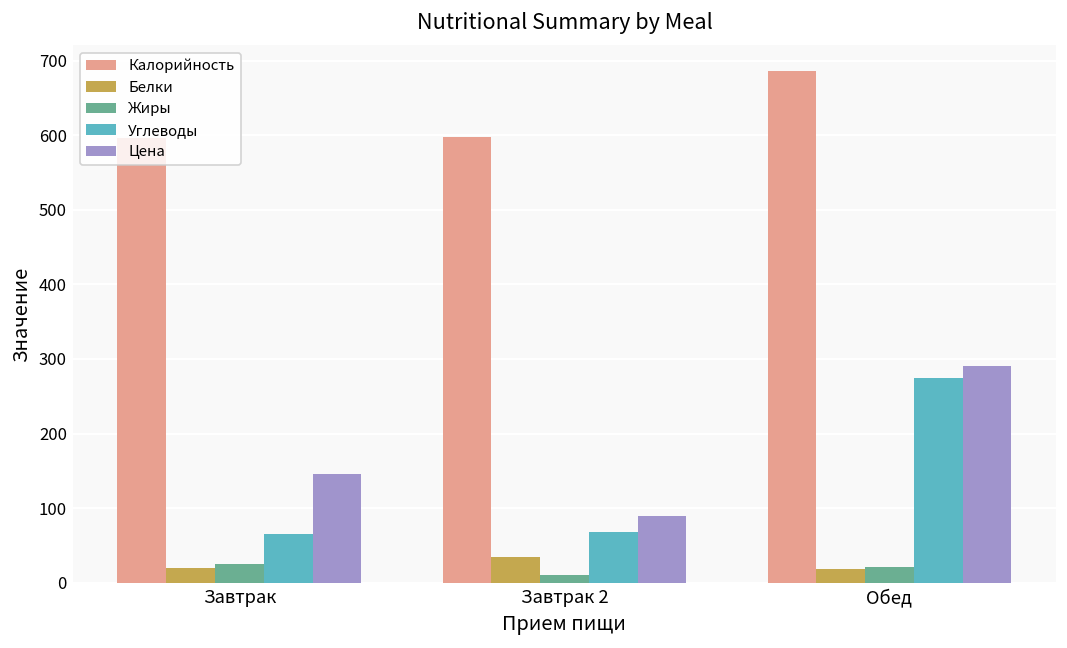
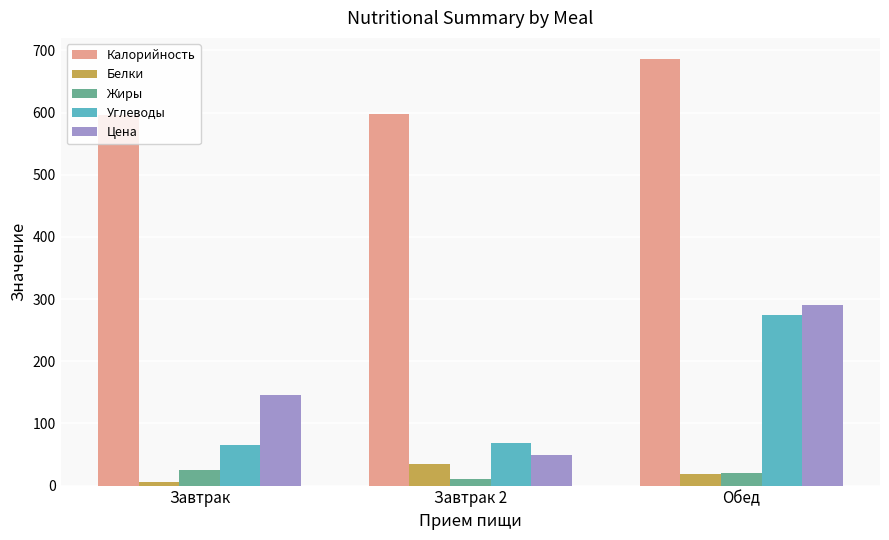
  {
    "Калорийность": {
      "Завтрак 2": 600,
      "Обед": 690
    },
    "Белки": {
-     "Завтрак": 20,
+     "Завтрак": 10,
      "Завтрак 2": 40,
      "Обед": 20
    },
    "Цена": {
      "Завтрак": 150,
-     "Завтрак 2": 90,
+     "Завтрак 2": 50,
      "Обед": 290
    }
  }
